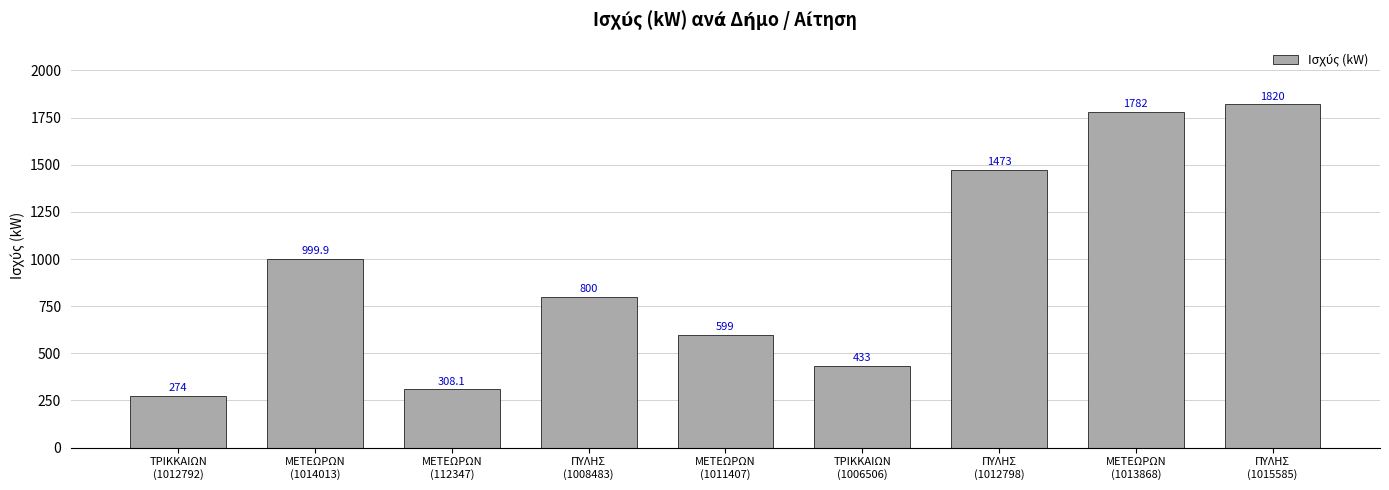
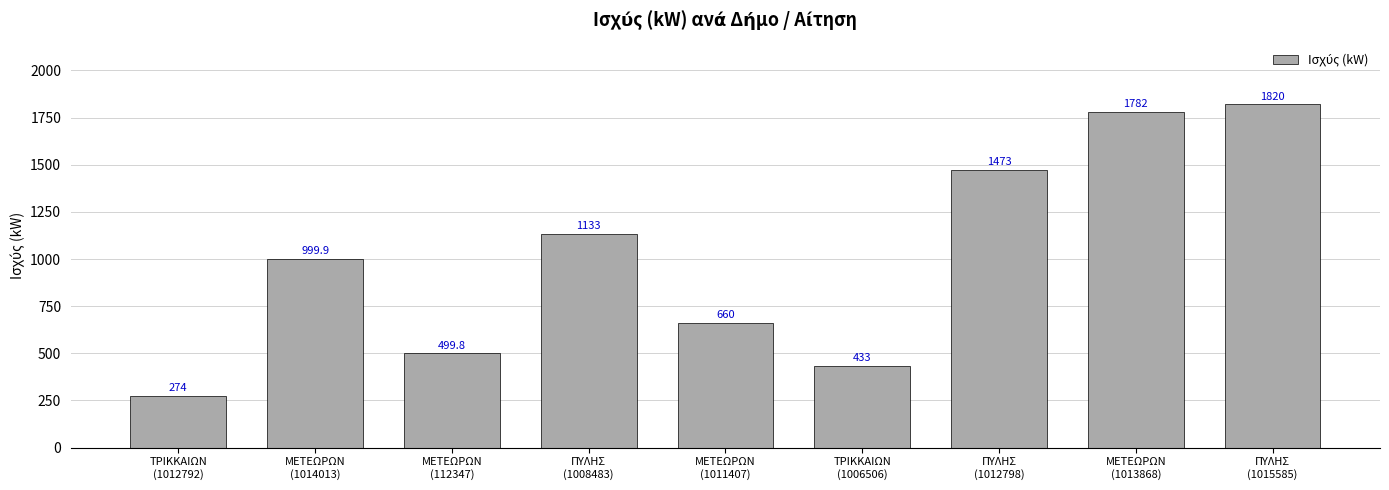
  {
    "ΤΡΙΚΚΑΙΩΝ (1012792)": 274,
    "ΜΕΤΕΩΡΩΝ (1014013)": 999.9,
-   "ΜΕΤΕΩΡΩΝ (112347)": 308.1,
-   "ΠΥΛΗΣ (1008483)": 800,
-   "ΜΕΤΕΩΡΩΝ (1011407)": 599,
+   "ΜΕΤΕΩΡΩΝ (112347)": 499.8,
+   "ΠΥΛΗΣ (1008483)": 1133,
+   "ΜΕΤΕΩΡΩΝ (1011407)": 660,
    "ΤΡΙΚΚΑΙΩΝ (1006506)": 433,
    "ΠΥΛΗΣ (1012798)": 1473,
    "ΜΕΤΕΩΡΩΝ (1013868)": 1782,
    "ΠΥΛΗΣ (1015585)": 1820
  }
